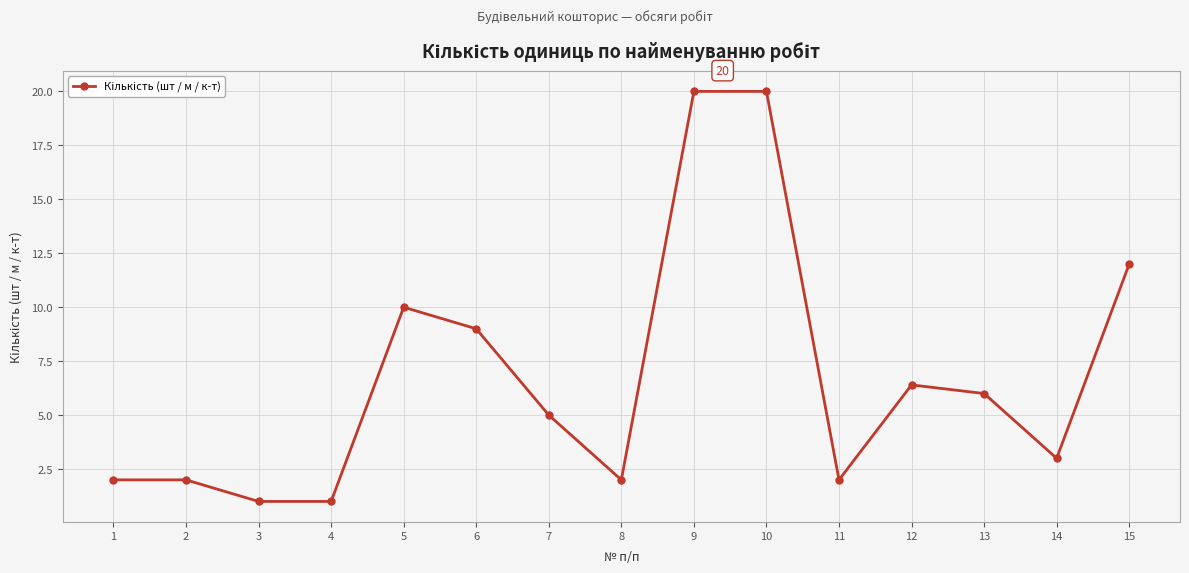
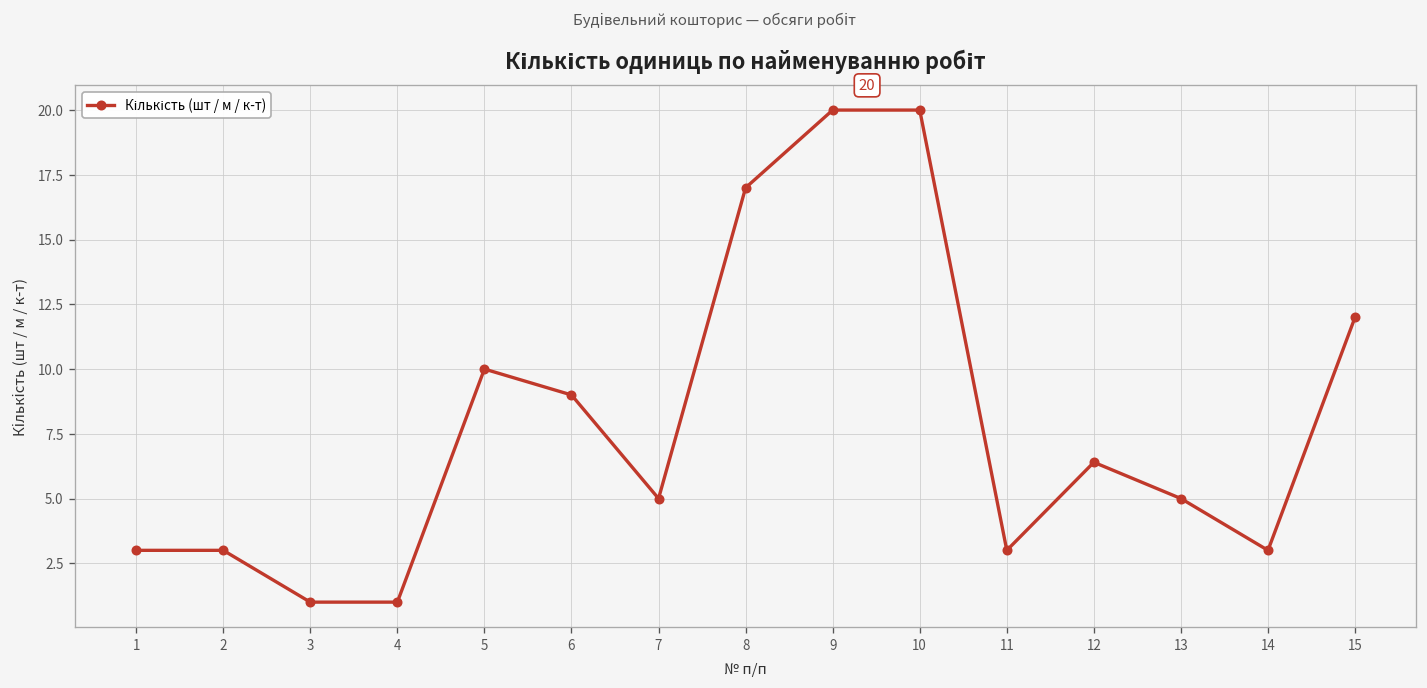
  {
-   "1": 2,
-   "2": 2,
+   "1": 3,
+   "2": 3,
    "3": 1,
    "4": 1,
    "5": 10,
    "6": 9,
    "7": 5,
-   "8": 2,
+   "8": 17,
    "10": 20,
-   "11": 2,
+   "11": 3,
    "12": 6.4,
-   "13": 6,
+   "13": 5,
    "14": 3,
    "15": 12
  }
